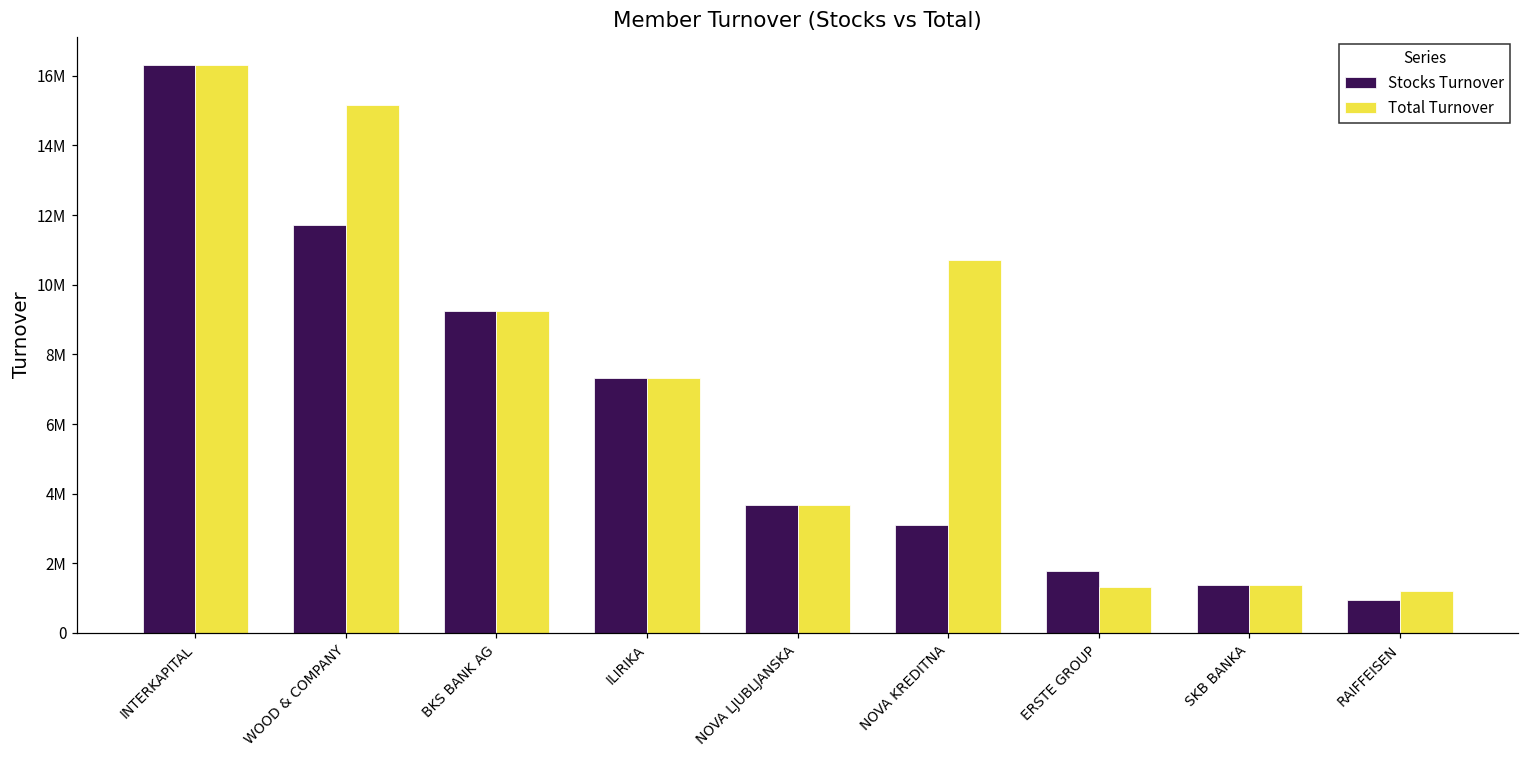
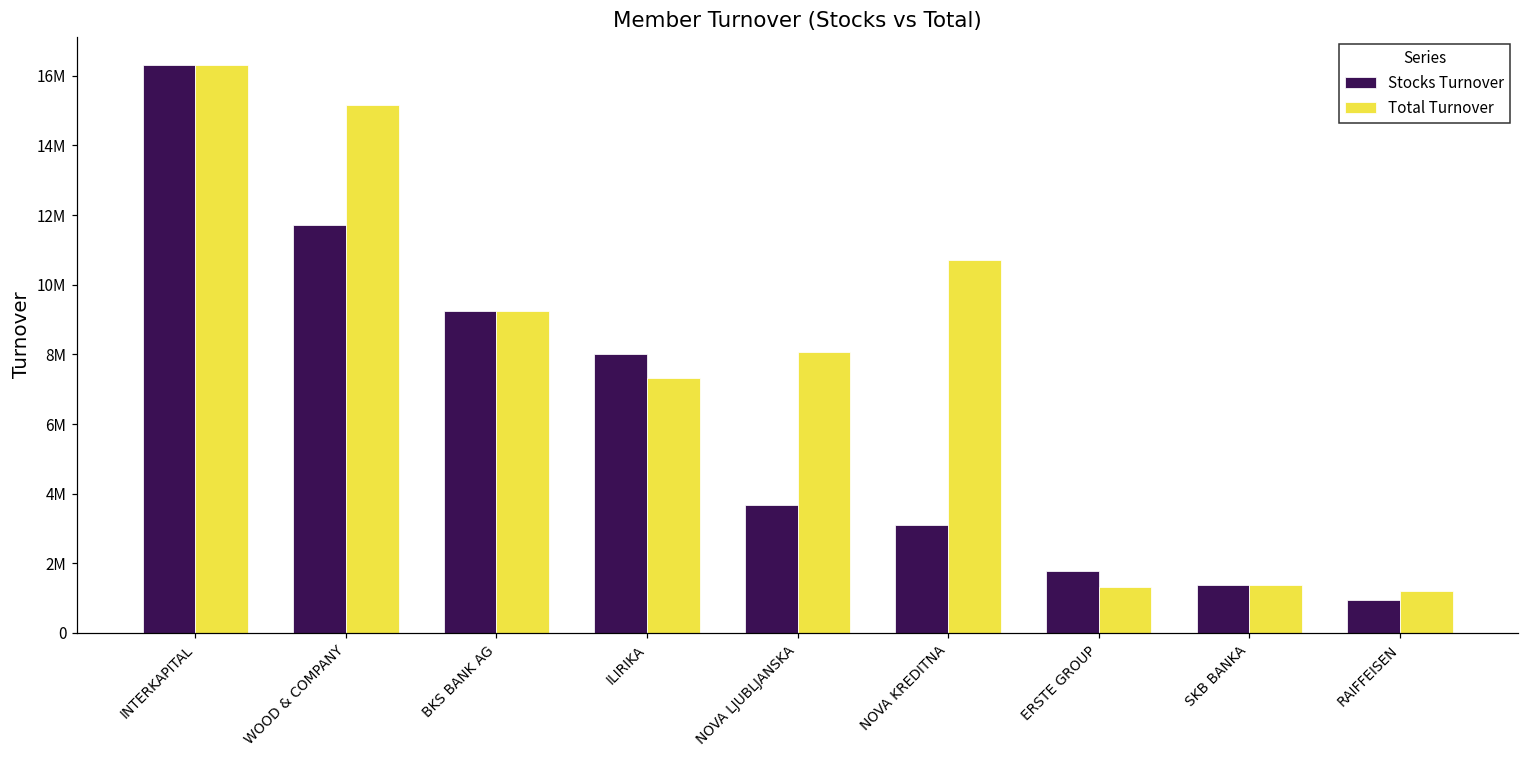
  {
    "Stocks Turnover": {
      "INTERKAPITAL": 16300000,
      "WOOD & COMPANY": 11700000,
      "BKS BANK AG": 9200000,
-     "ILIRIKA": 7300000,
+     "ILIRIKA": 8000000,
      "NOVA LJUBLJANSKA": 3700000,
      "NOVA KREDITNA": 3100000,
      "ERSTE GROUP": 1800000,
      "SKB BANKA": 1400000,
      "RAIFFEISEN": 900000
    },
    "Total Turnover": {
      "INTERKAPITAL": 16300000,
      "WOOD & COMPANY": 15200000,
      "BKS BANK AG": 9300000,
      "ILIRIKA": 7300000,
-     "NOVA LJUBLJANSKA": 3700000,
+     "NOVA LJUBLJANSKA": 8100000,
      "NOVA KREDITNA": 10700000,
      "ERSTE GROUP": 1300000,
      "SKB BANKA": 1400000,
      "RAIFFEISEN": 1200000
    }
  }
